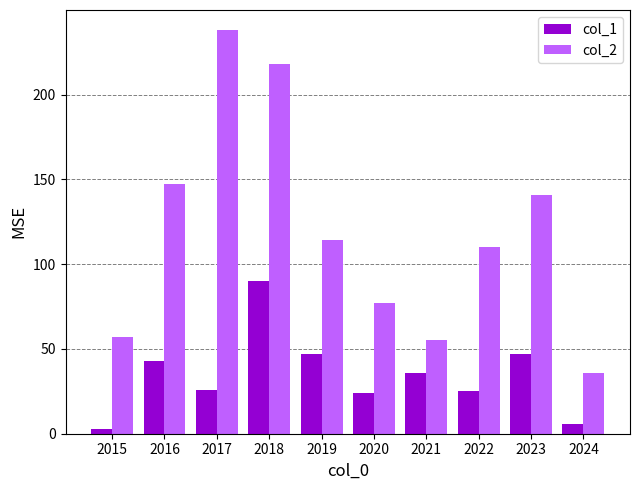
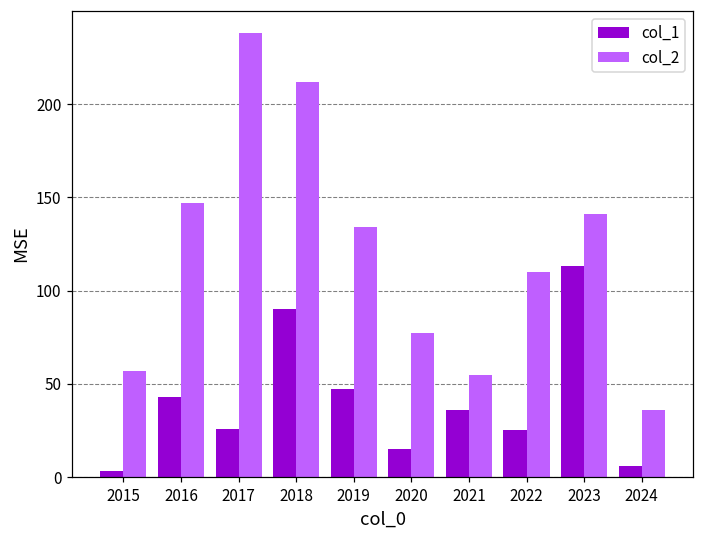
  {
    "col_1": {
      "2015": 3,
      "2016": 43,
      "2017": 26,
      "2018": 90,
      "2019": 47,
-     "2020": 24,
+     "2020": 15,
      "2021": 36,
      "2022": 25,
-     "2023": 47,
+     "2023": 113,
      "2024": 6
    },
    "col_2": {
      "2015": 57,
      "2016": 147,
      "2017": 238,
-     "2018": 218,
-     "2019": 114,
+     "2018": 212,
+     "2019": 134,
      "2020": 77,
      "2021": 55,
      "2022": 110,
      "2023": 141,
      "2024": 36
    }
  }
